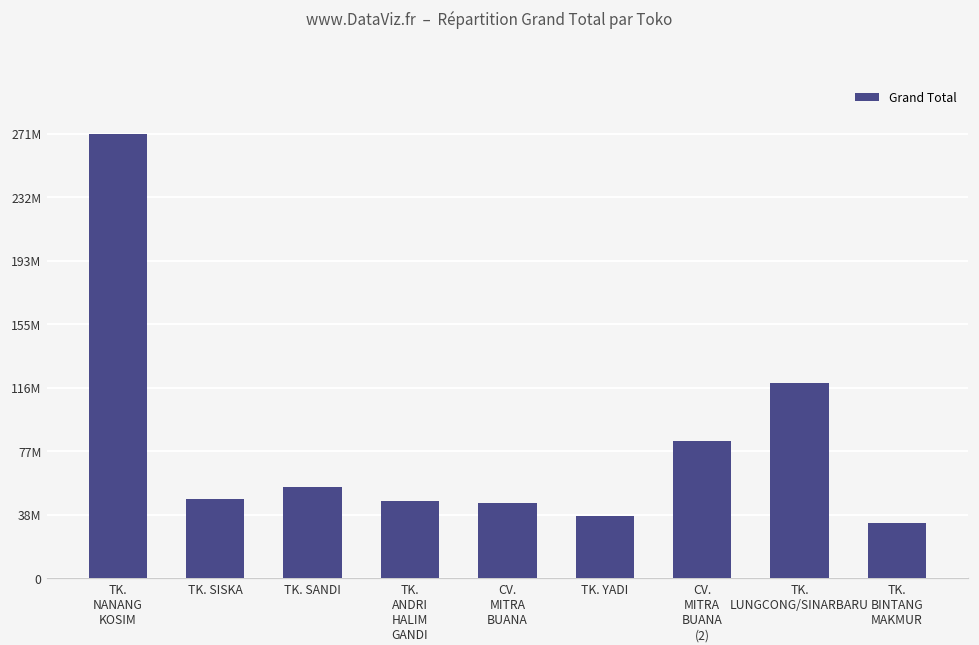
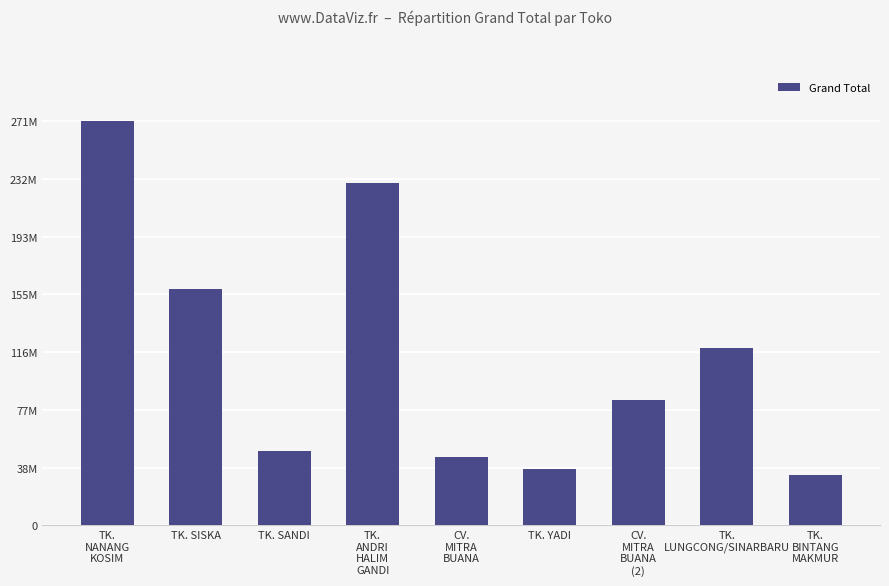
  {
    "TK. NANANG KOSIM": 271000000,
-   "TK. SISKA": 49000000,
-   "TK. SANDI": 56000000,
-   "TK. ANDRI HALIM GANDI": 47000000,
+   "TK. SISKA": 158000000,
+   "TK. SANDI": 50000000,
+   "TK. ANDRI HALIM GANDI": 229000000,
    "CV. MITRA BUANA": 46000000,
    "TK. YADI": 38000000,
    "CV. MITRA BUANA (2)": 84000000,
    "TK. LUNGCONG/SINARBARU": 119000000,
    "TK. BINTANG MAKMUR": 33000000
  }
